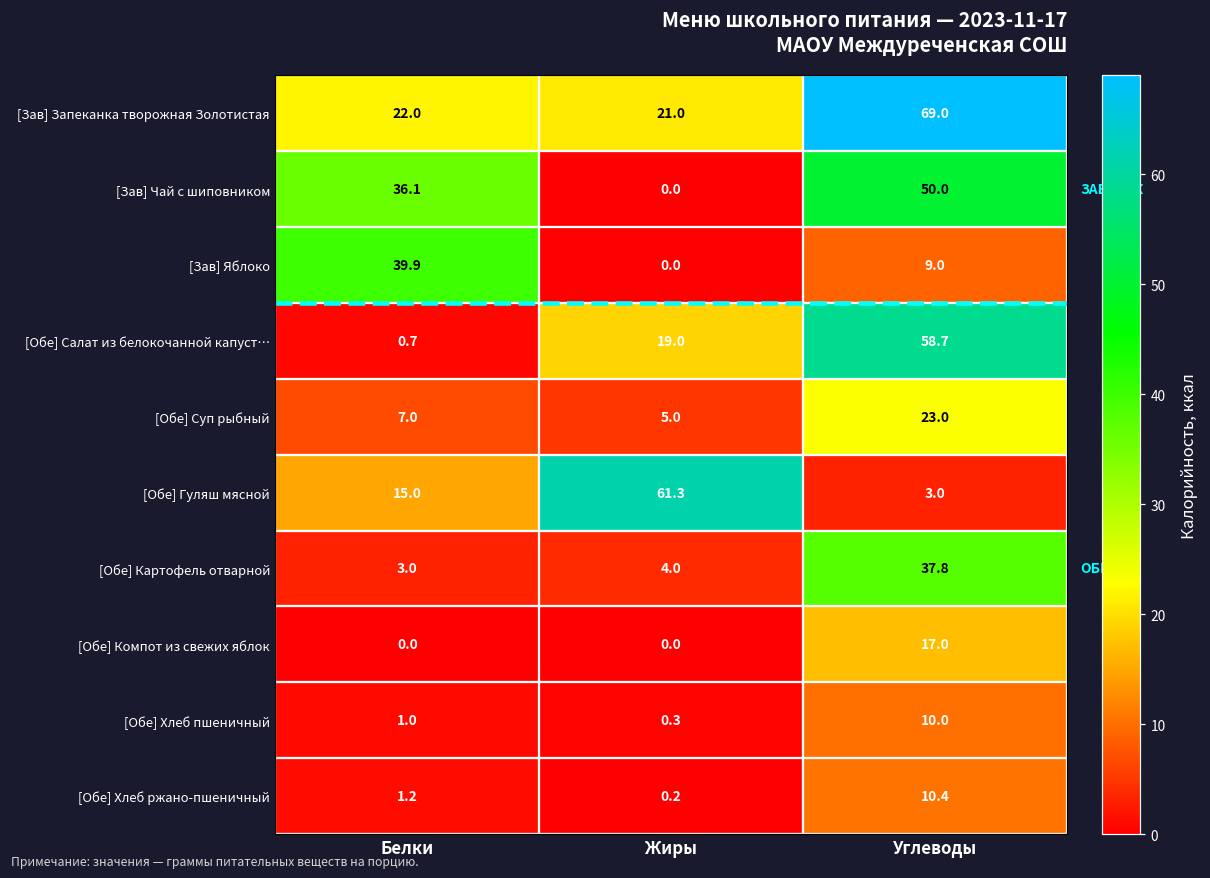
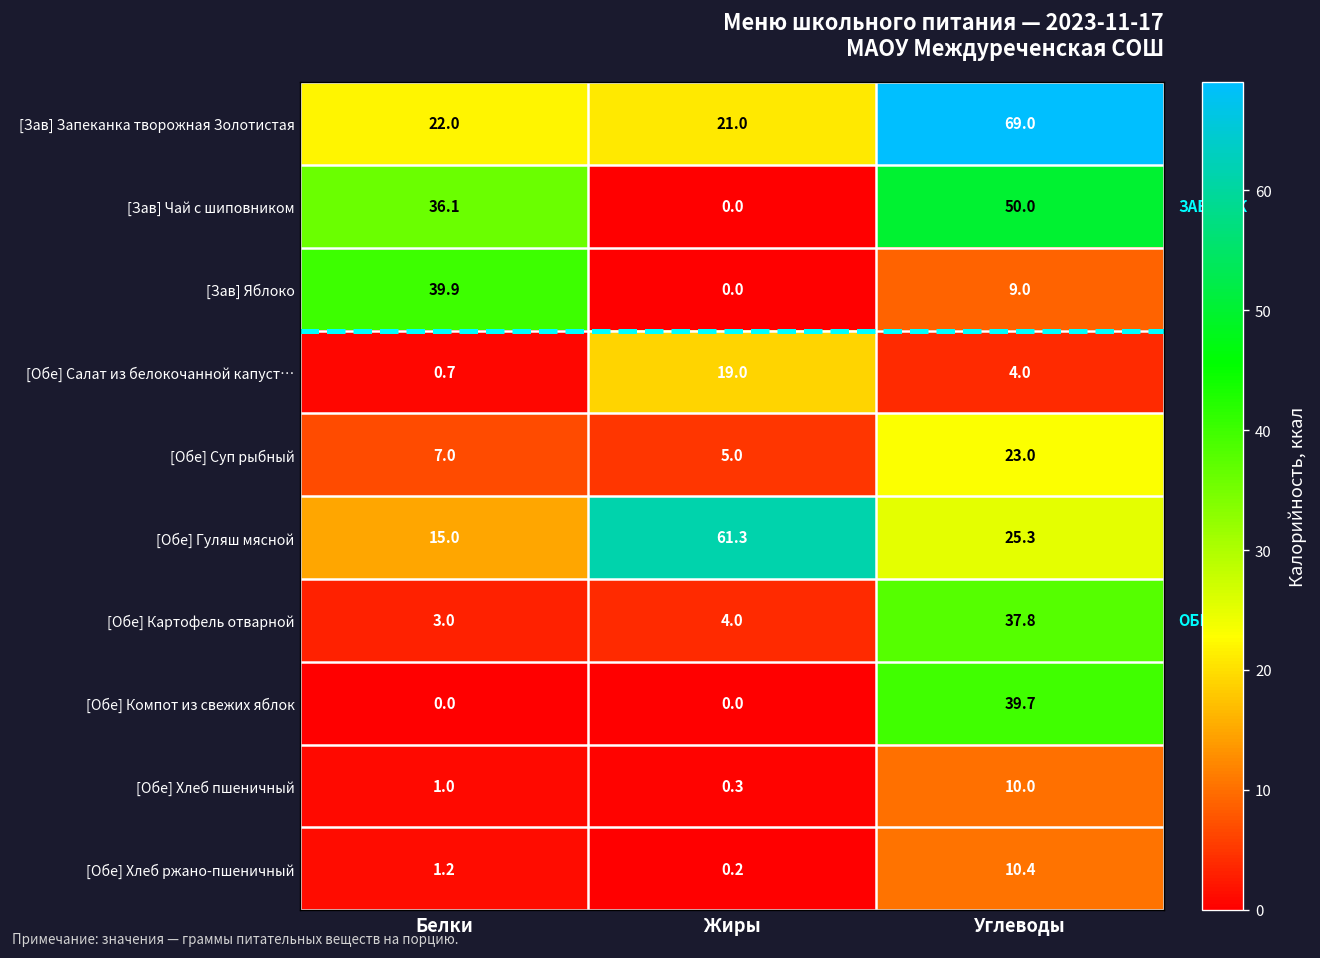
  {
    "[Зав] Запеканка творожная Золотистая": {
      "Белки": 22.0,
      "Жиры": 21.0,
      "Углеводы": 69.0
    },
    "[Зав] Чай с шиповником": {
      "Белки": 36.1,
      "Жиры": 0.0,
      "Углеводы": 50.0
    },
    "[Зав] Яблоко": {
      "Белки": 39.9,
      "Жиры": 0.0,
      "Углеводы": 9.0
    },
    "[Обе] Салат из белокочанной капуст…": {
      "Белки": 0.7,
      "Жиры": 19.0,
-     "Углеводы": 58.7
+     "Углеводы": 4.0
    },
    "[Обе] Суп рыбный": {
      "Белки": 7.0,
      "Жиры": 5.0,
      "Углеводы": 23.0
    },
    "[Обе] Гуляш мясной": {
      "Белки": 15.0,
      "Жиры": 61.3,
-     "Углеводы": 3.0
+     "Углеводы": 25.3
    },
    "[Обе] Картофель отварной": {
      "Белки": 3.0,
      "Жиры": 4.0,
      "Углеводы": 37.8
    },
    "[Обе] Компот из свежих яблок": {
      "Белки": 0.0,
      "Жиры": 0.0,
-     "Углеводы": 17.0
+     "Углеводы": 39.7
    },
    "[Обе] Хлеб пшеничный": {
      "Белки": 1.0,
      "Жиры": 0.3,
      "Углеводы": 10.0
    },
    "[Обе] Хлеб ржано-пшеничный": {
      "Белки": 1.2,
      "Жиры": 0.2,
      "Углеводы": 10.4
    }
  }
